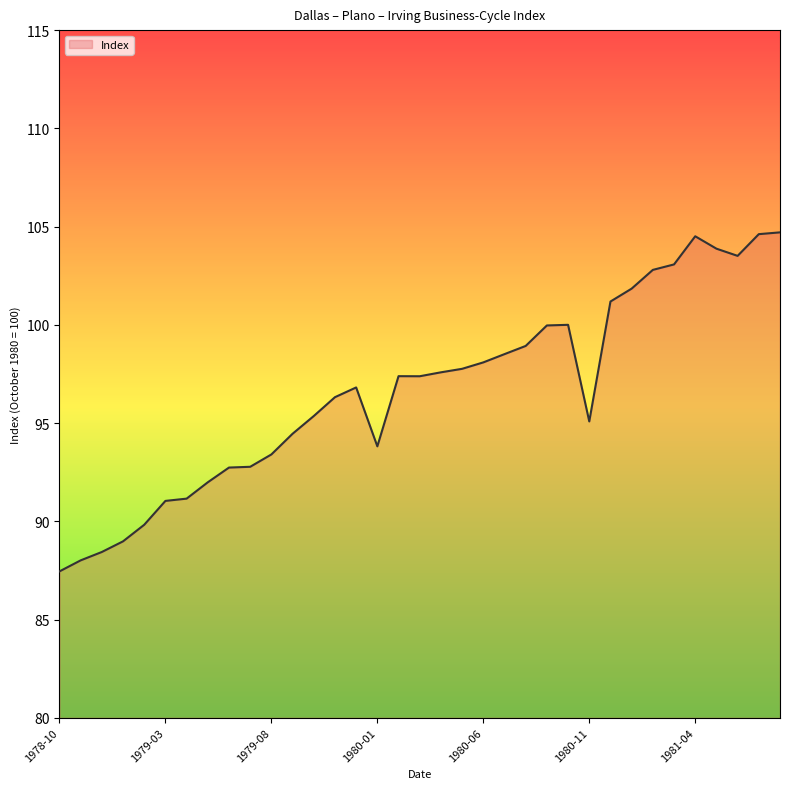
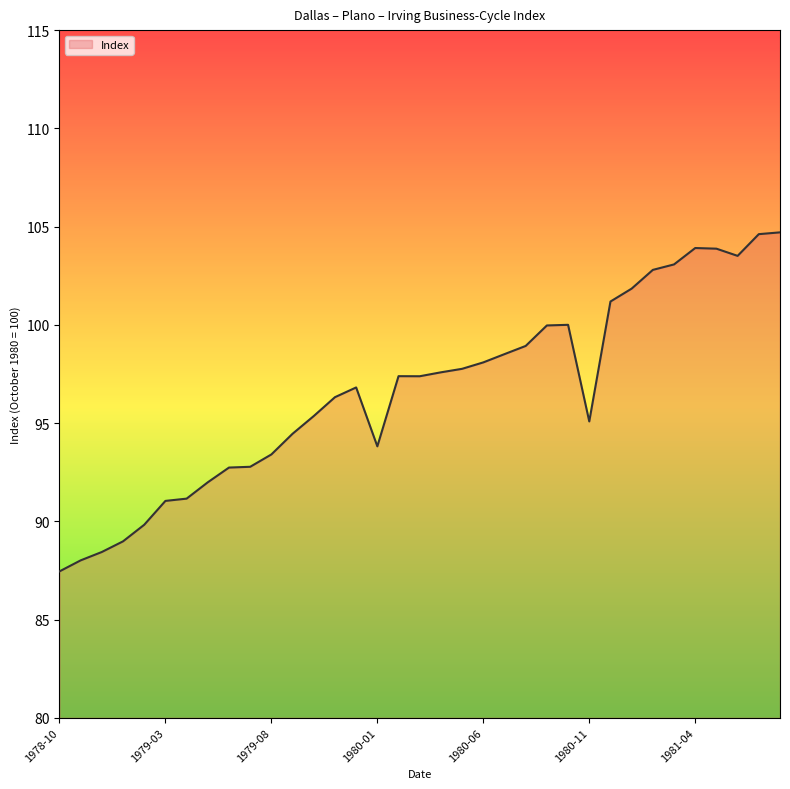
  {
    "1978-10": 87.4,
    "1979-03": 91.0,
    "1979-08": 93.4,
    "1980-01": 93.8,
    "1980-06": 98.1,
    "1980-11": 95.1,
-   "1981-04": 104.5
+   "1981-04": 103.9
  }
